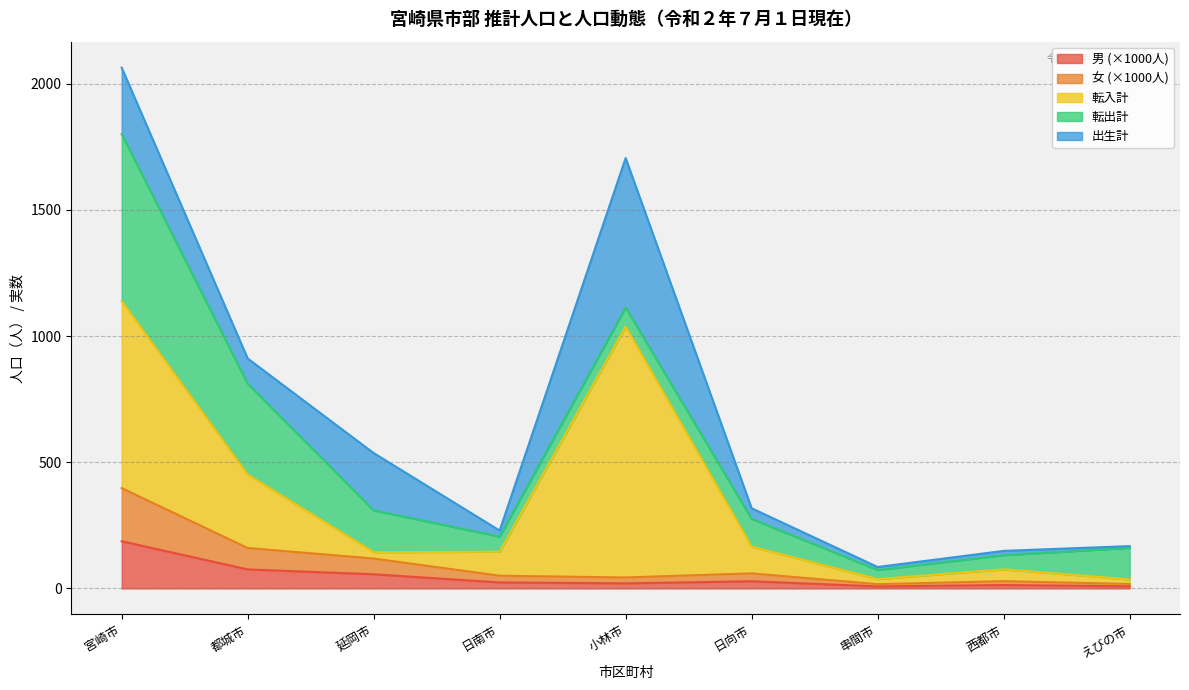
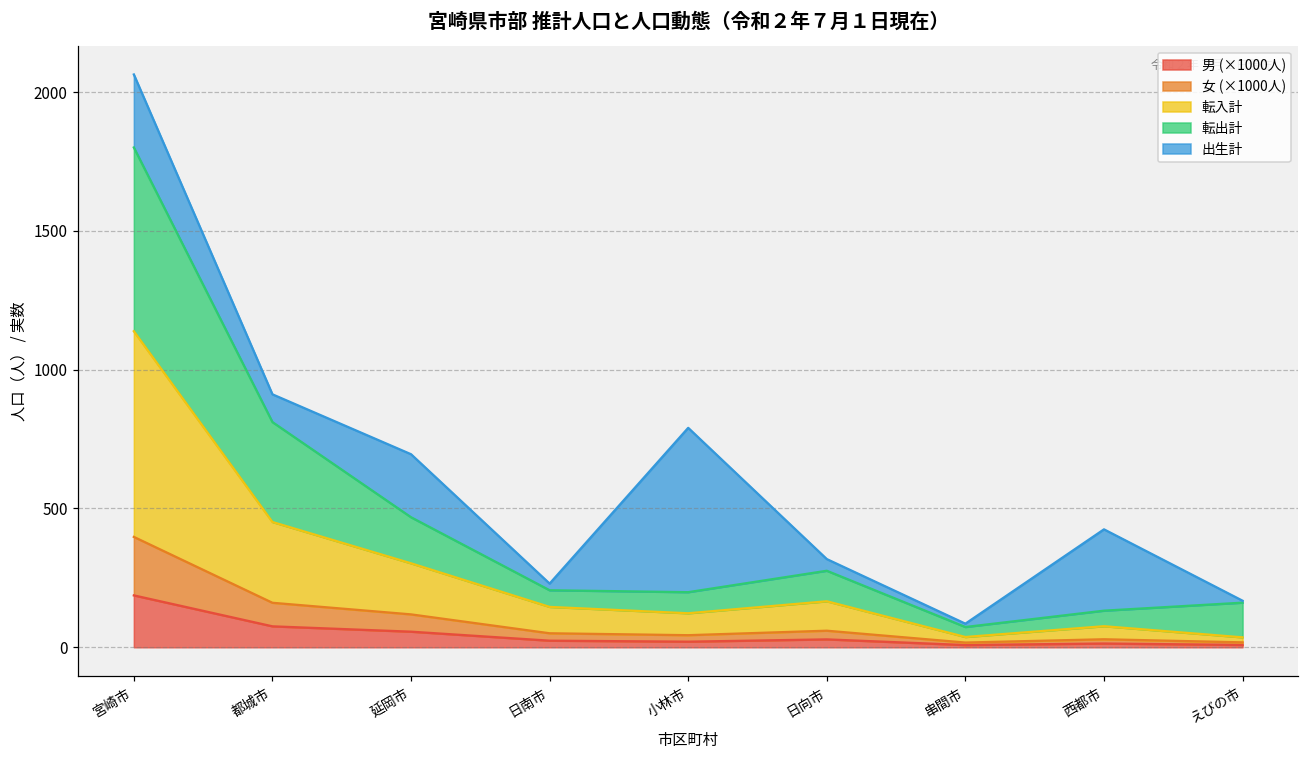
  {
    "転入計": {
      "宮崎市": 740,
      "都城市": 290,
-     "延岡市": 30,
+     "延岡市": 180,
      "日南市": 100,
-     "小林市": 990,
+     "小林市": 80,
      "日向市": 110,
      "串間市": 20,
      "西都市": 50,
      "えびの市": 20
    },
    "転出計": {
      "宮崎市": 660,
      "都城市": 360,
      "延岡市": 170,
      "日南市": 60,
      "小林市": 80,
      "日向市": 110,
      "串間市": 40,
      "西都市": 60
    },
    "出生計": {
      "宮崎市": 260,
      "都城市": 100,
      "延岡市": 230,
      "日南市": 20,
      "小林市": 590,
      "日向市": 40,
      "串間市": 10,
-     "西都市": 20
+     "西都市": 290
    }
  }
